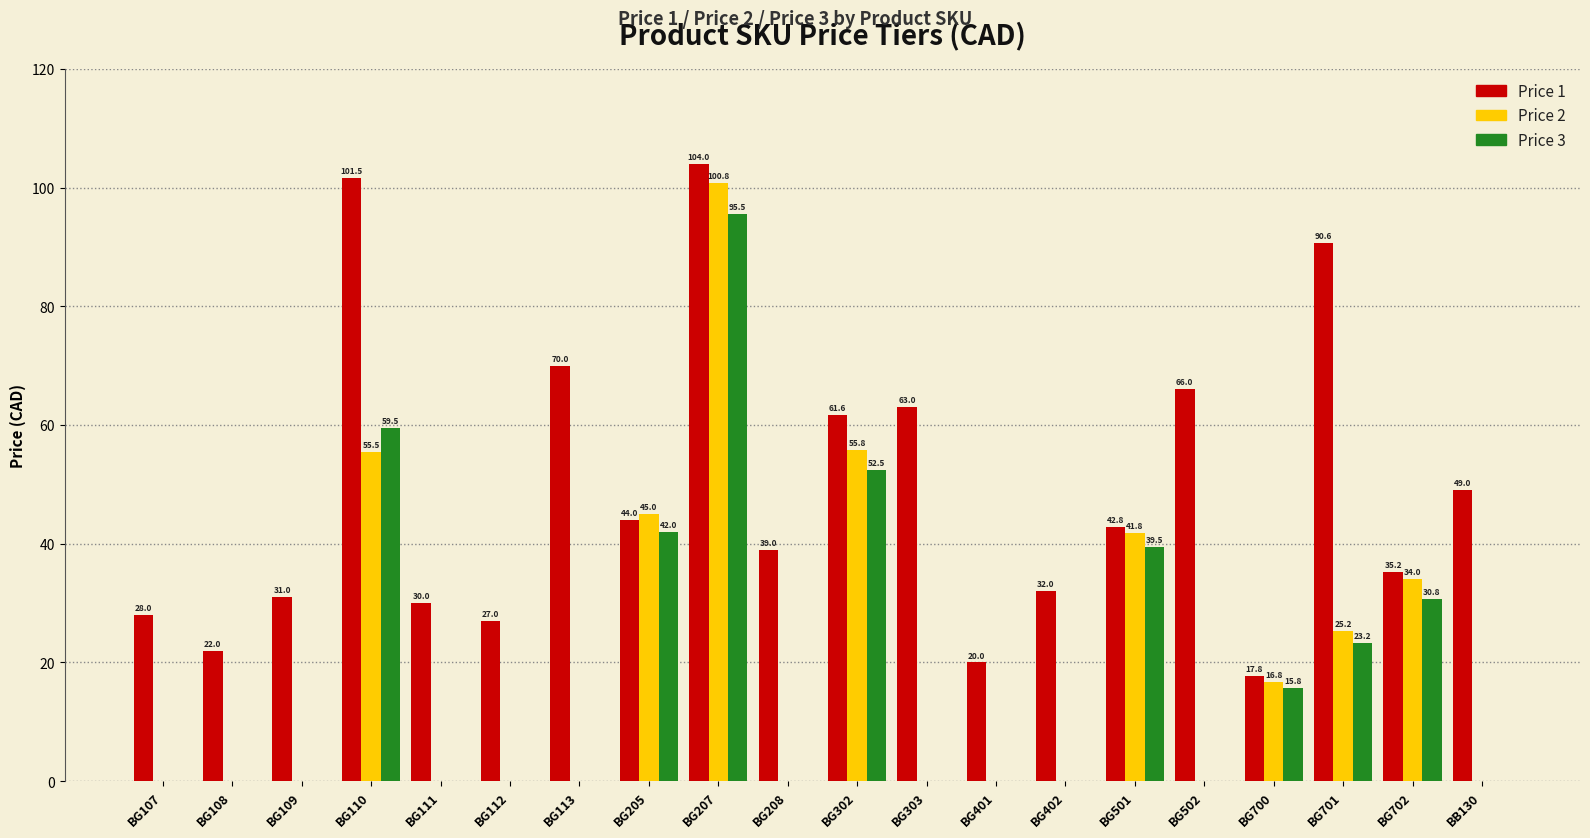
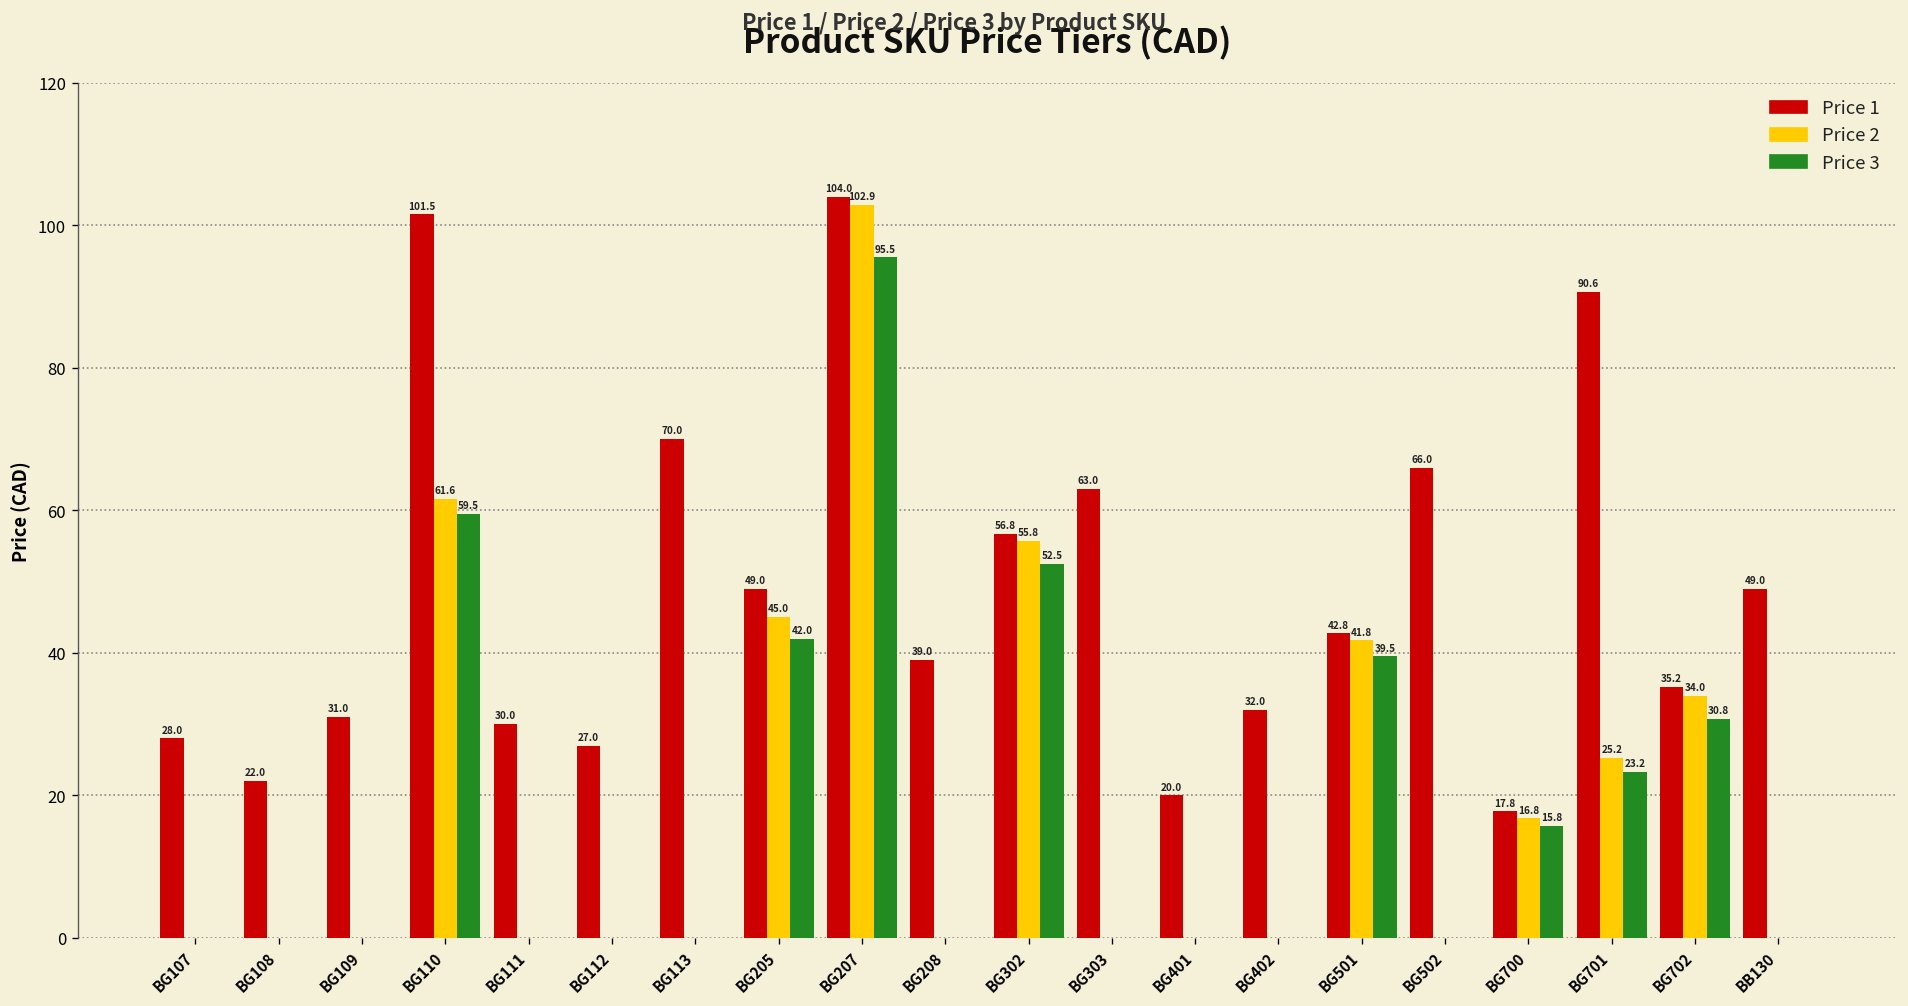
  {
    "Price 1": {
      "BG107": 28.0,
      "BG108": 22.0,
      "BG109": 31.0,
      "BG110": 101.5,
      "BG111": 30.0,
      "BG112": 27.0,
      "BG113": 70.0,
-     "BG205": 44.0,
+     "BG205": 49.0,
      "BG207": 104.0,
      "BG208": 39.0,
-     "BG302": 61.6,
+     "BG302": 56.8,
      "BG303": 63.0,
      "BG401": 20.0,
      "BG402": 32.0,
      "BG501": 42.8,
      "BG502": 66.0,
      "BG700": 17.8,
      "BG701": 90.6,
      "BG702": 35.2,
      "BB130": 49.0
    },
    "Price 2": {
-     "BG110": 55.5,
+     "BG110": 61.6,
      "BG205": 45.0,
-     "BG207": 100.8,
+     "BG207": 102.9,
      "BG302": 55.8,
      "BG501": 41.8,
      "BG700": 16.8,
      "BG701": 25.2,
      "BG702": 34.0
    },
    "Price 3": {
      "BG110": 59.5,
      "BG205": 42.0,
      "BG207": 95.5,
      "BG302": 52.5,
      "BG501": 39.5,
      "BG700": 15.8,
      "BG701": 23.2,
      "BG702": 30.8
    }
  }
